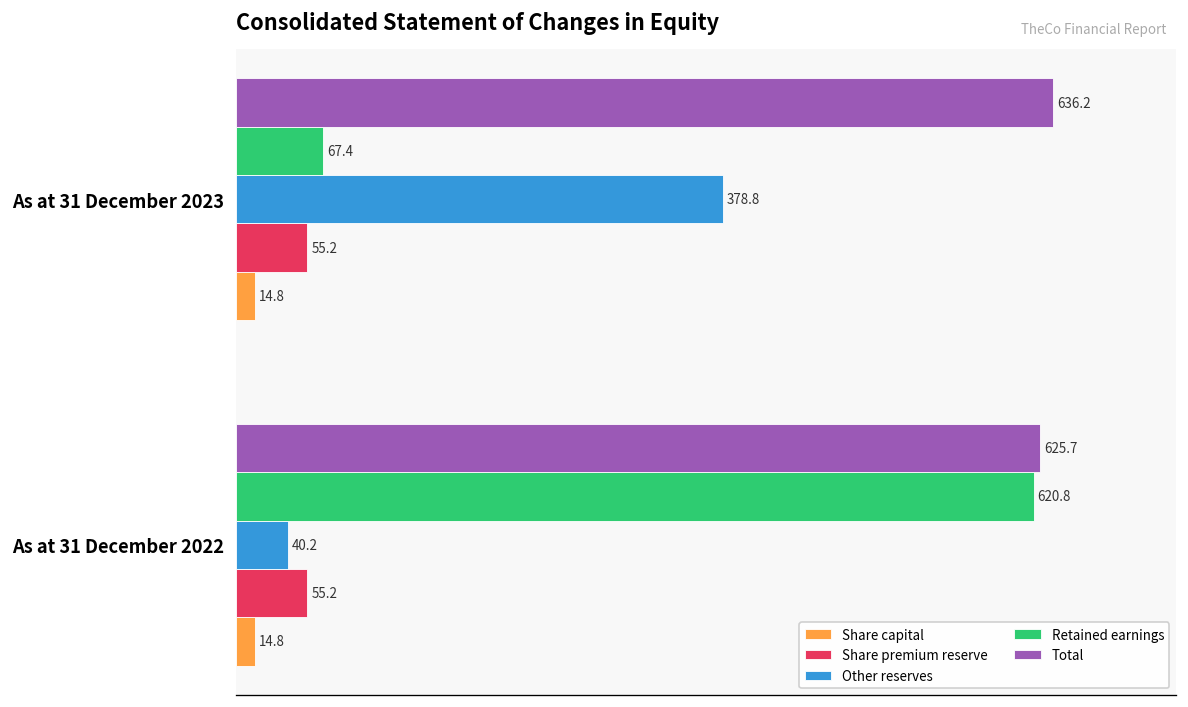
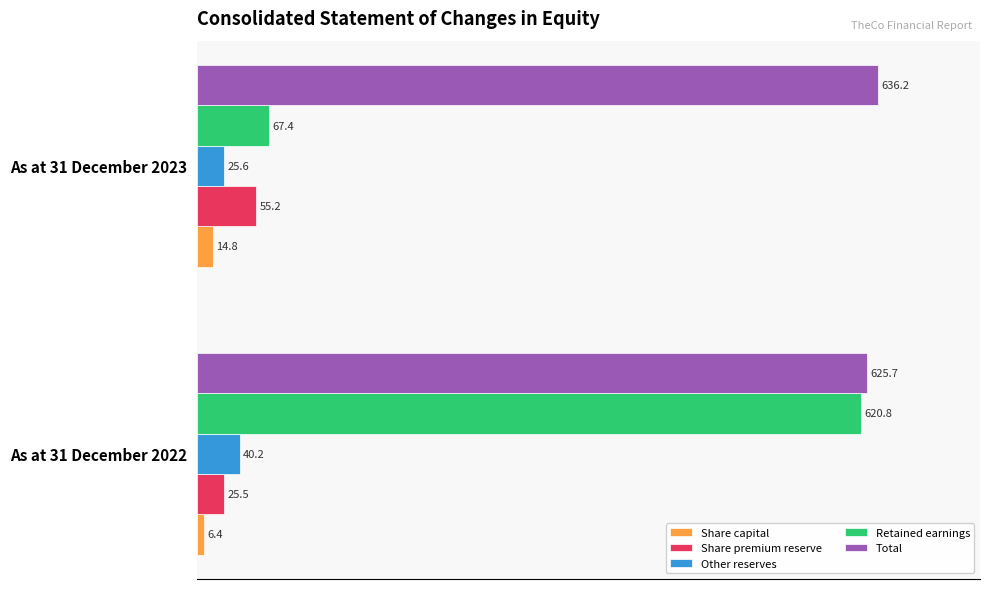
  {
    "Share capital": {
      "As at 31 December 2023": 14.8,
-     "As at 31 December 2022": 14.8
+     "As at 31 December 2022": 6.4
    },
    "Share premium reserve": {
      "As at 31 December 2023": 55.2,
-     "As at 31 December 2022": 55.2
+     "As at 31 December 2022": 25.5
    },
    "Other reserves": {
-     "As at 31 December 2023": 378.8,
+     "As at 31 December 2023": 25.6,
      "As at 31 December 2022": 40.2
    },
    "Retained earnings": {
      "As at 31 December 2023": 67.4,
      "As at 31 December 2022": 620.8
    },
    "Total": {
      "As at 31 December 2023": 636.2,
      "As at 31 December 2022": 625.7
    }
  }
